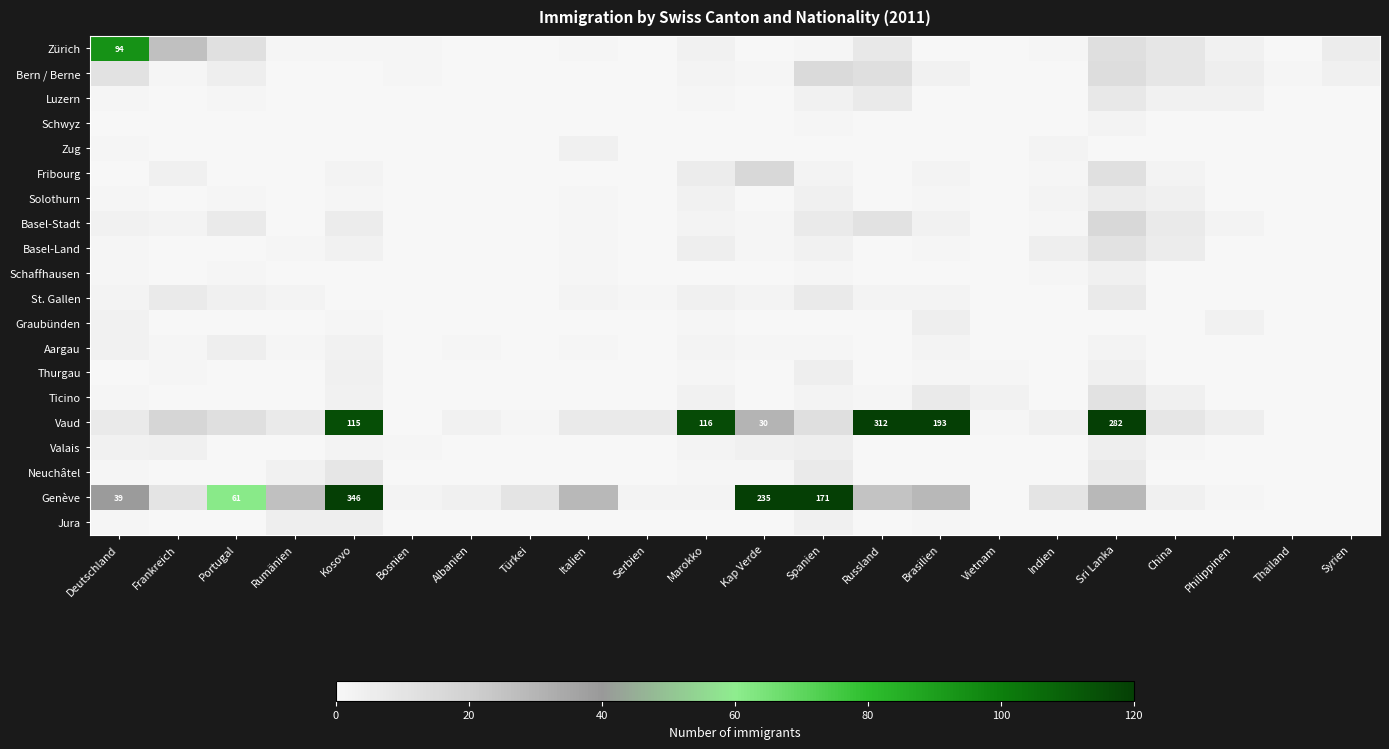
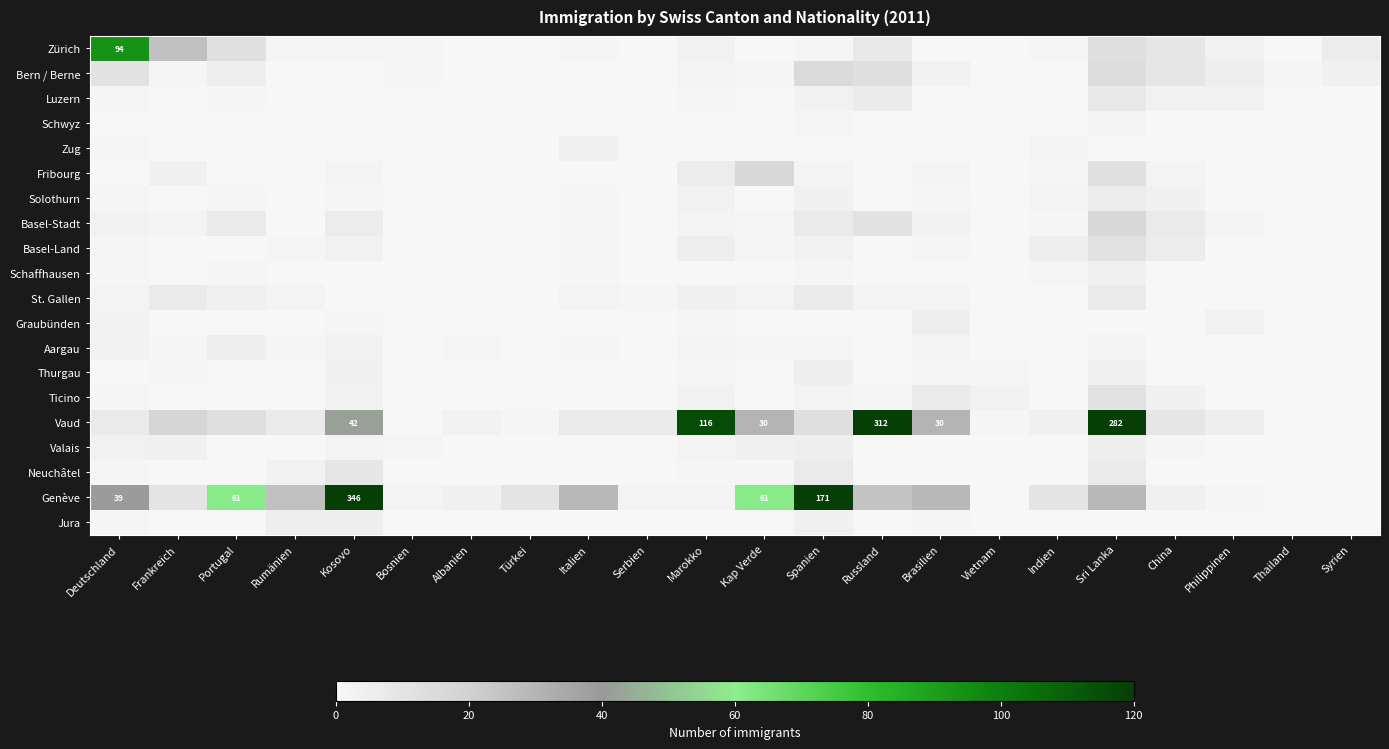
  {
    "Zürich": {
      "Deutschland": 94
    },
    "Vaud": {
-     "Kosovo": 115,
+     "Kosovo": 42,
      "Marokko": 116,
      "Kap Verde": 30,
      "Russland": 312,
-     "Brasilien": 193,
+     "Brasilien": 30,
      "Sri Lanka": 282
    },
    "Genève": {
      "Deutschland": 39,
      "Portugal": 61,
      "Kosovo": 346,
-     "Kap Verde": 235,
+     "Kap Verde": 61,
      "Spanien": 171
    }
  }
